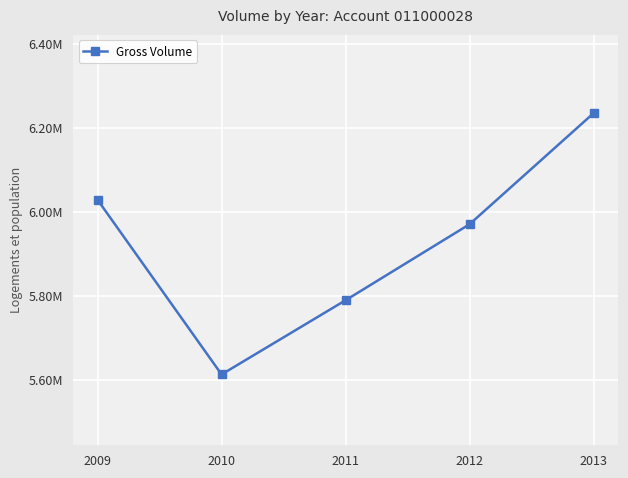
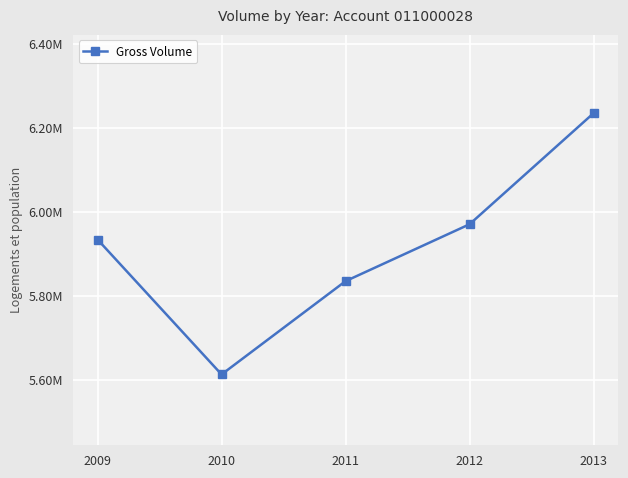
  {
-   "2009": 6030000,
+   "2009": 5930000,
    "2010": 5610000,
-   "2011": 5790000,
+   "2011": 5840000,
    "2012": 5970000,
    "2013": 6230000
  }
